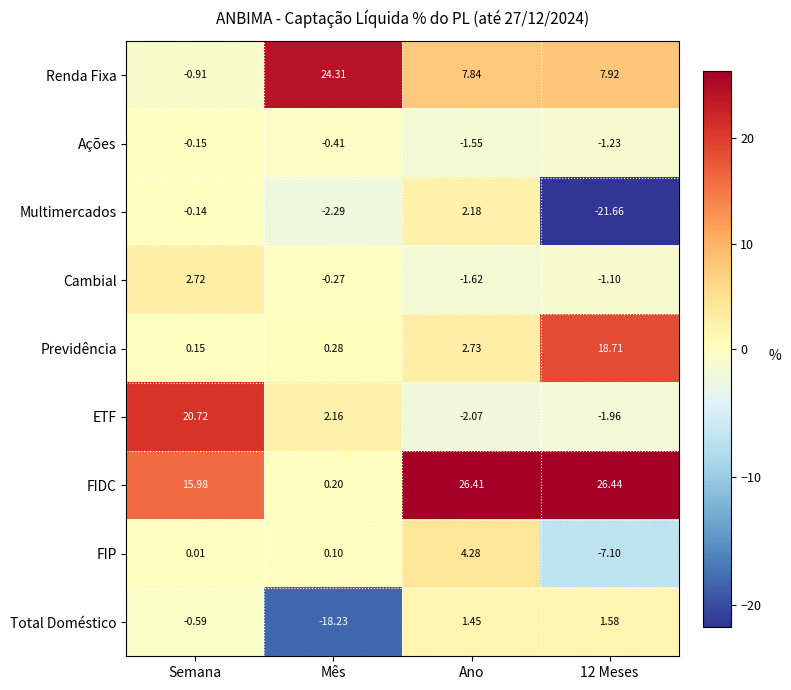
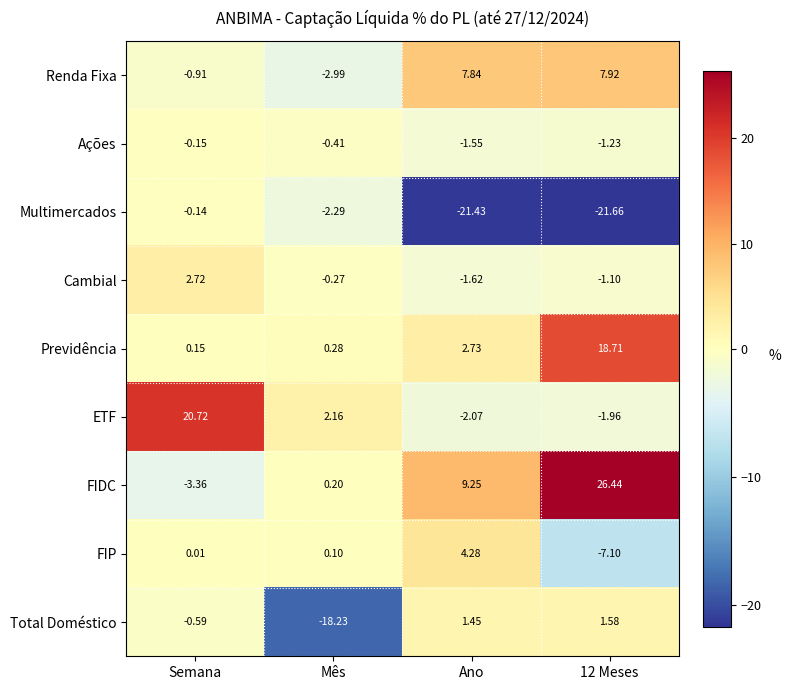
  {
    "Renda Fixa": {
      "Semana": -0.91,
-     "Mês": 24.31,
+     "Mês": -2.99,
      "Ano": 7.84,
      "12 Meses": 7.92
    },
    "Ações": {
      "Semana": -0.15,
      "Mês": -0.41,
      "Ano": -1.55,
      "12 Meses": -1.23
    },
    "Multimercados": {
      "Semana": -0.14,
      "Mês": -2.29,
-     "Ano": 2.18,
+     "Ano": -21.43,
      "12 Meses": -21.66
    },
    "Cambial": {
      "Semana": 2.72,
      "Mês": -0.27,
      "Ano": -1.62,
      "12 Meses": -1.10
    },
    "Previdência": {
      "Semana": 0.15,
      "Mês": 0.28,
      "Ano": 2.73,
      "12 Meses": 18.71
    },
    "ETF": {
      "Semana": 20.72,
      "Mês": 2.16,
      "Ano": -2.07,
      "12 Meses": -1.96
    },
    "FIDC": {
-     "Semana": 15.98,
+     "Semana": -3.36,
      "Mês": 0.20,
-     "Ano": 26.41,
+     "Ano": 9.25,
      "12 Meses": 26.44
    },
    "FIP": {
      "Semana": 0.01,
      "Mês": 0.10,
      "Ano": 4.28,
      "12 Meses": -7.10
    },
    "Total Doméstico": {
      "Semana": -0.59,
      "Mês": -18.23,
      "Ano": 1.45,
      "12 Meses": 1.58
    }
  }
